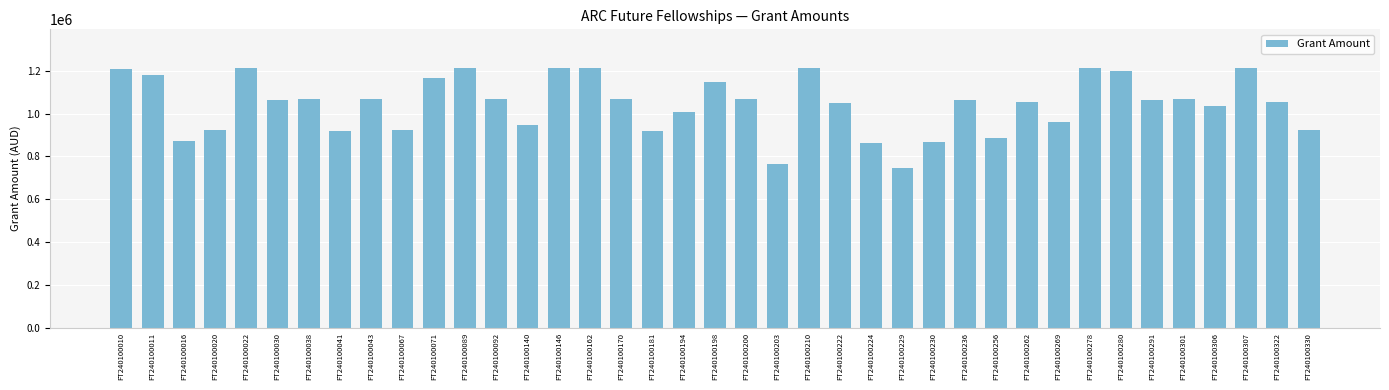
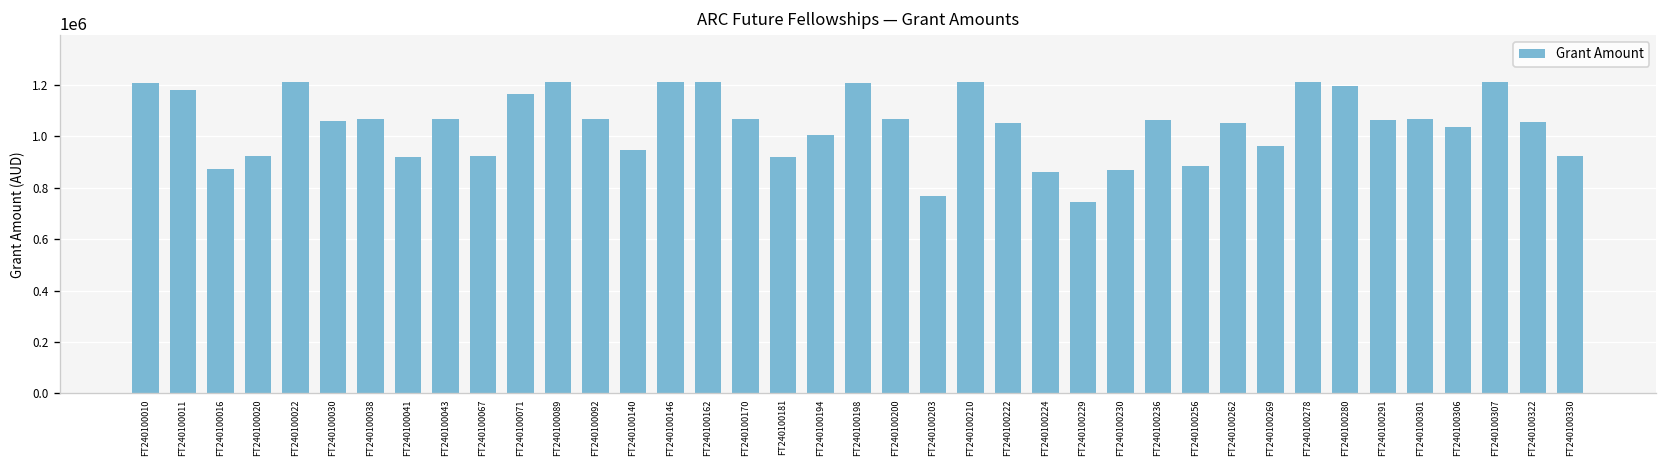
  {
    "FT240100010": 1210000,
    "FT240100011": 1180000,
    "FT240100016": 870000,
    "FT240100020": 920000,
    "FT240100022": 1210000,
    "FT240100030": 1060000,
    "FT240100038": 1070000,
    "FT240100041": 920000,
    "FT240100043": 1070000,
    "FT240100067": 920000,
    "FT240100071": 1160000,
    "FT240100089": 1210000,
    "FT240100092": 1070000,
    "FT240100140": 950000,
    "FT240100146": 1210000,
    "FT240100162": 1210000,
    "FT240100170": 1070000,
    "FT240100181": 920000,
    "FT240100194": 1010000,
-   "FT240100198": 1140000,
+   "FT240100198": 1210000,
    "FT240100200": 1070000,
    "FT240100203": 770000,
    "FT240100210": 1210000,
    "FT240100222": 1050000,
    "FT240100224": 860000,
    "FT240100229": 750000,
    "FT240100230": 870000,
    "FT240100236": 1060000,
    "FT240100256": 890000,
    "FT240100262": 1050000,
    "FT240100269": 960000,
    "FT240100278": 1210000,
    "FT240100280": 1200000,
    "FT240100291": 1060000,
    "FT240100301": 1070000,
    "FT240100306": 1030000,
    "FT240100307": 1210000,
    "FT240100322": 1050000,
    "FT240100330": 920000
  }
